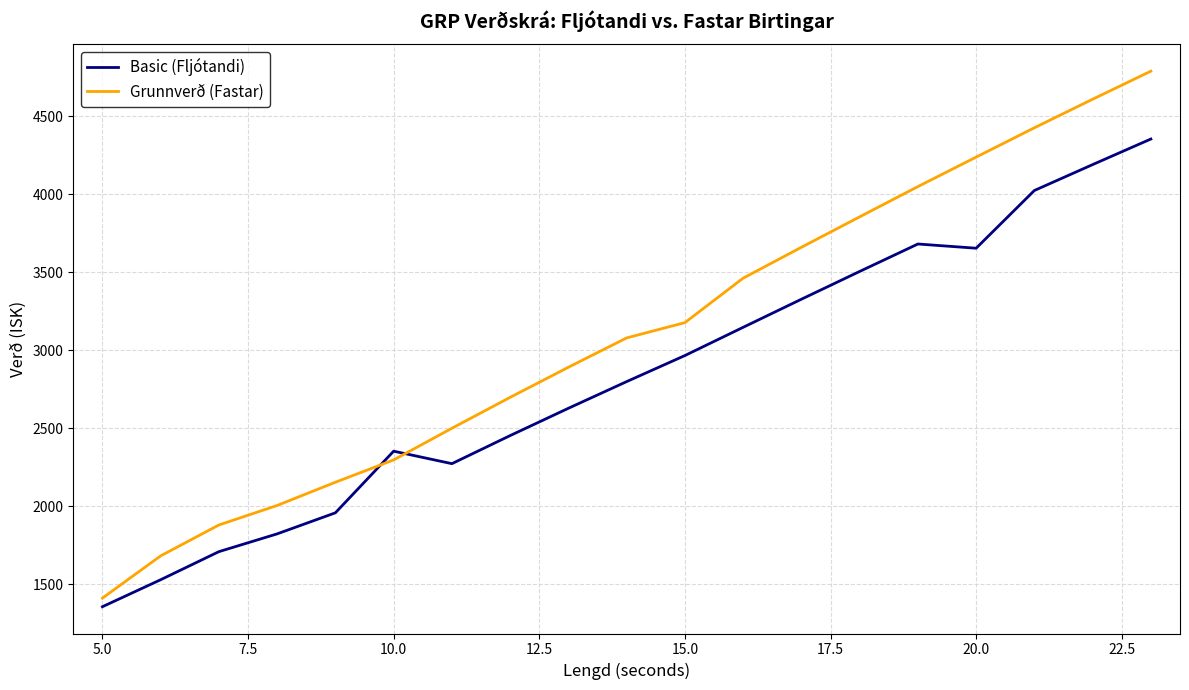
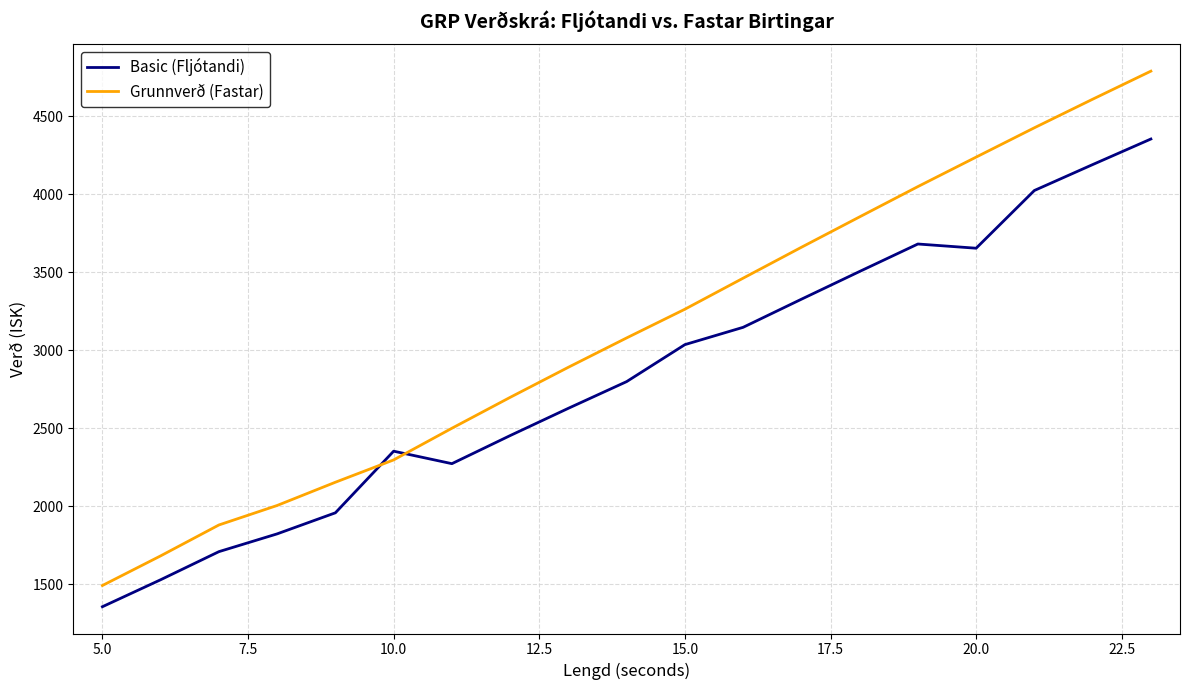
  {
    "Basic (Fljótandi)": {
      "5.0": 1360,
      "10.0": 2350,
-     "15.0": 2970,
+     "15.0": 3040,
      "20.0": 3650
    },
    "Grunnverð (Fastar)": {
-     "5.0": 1410,
+     "5.0": 1490,
      "10.0": 2300,
-     "15.0": 3180,
+     "15.0": 3260,
      "20.0": 4240
    }
  }
